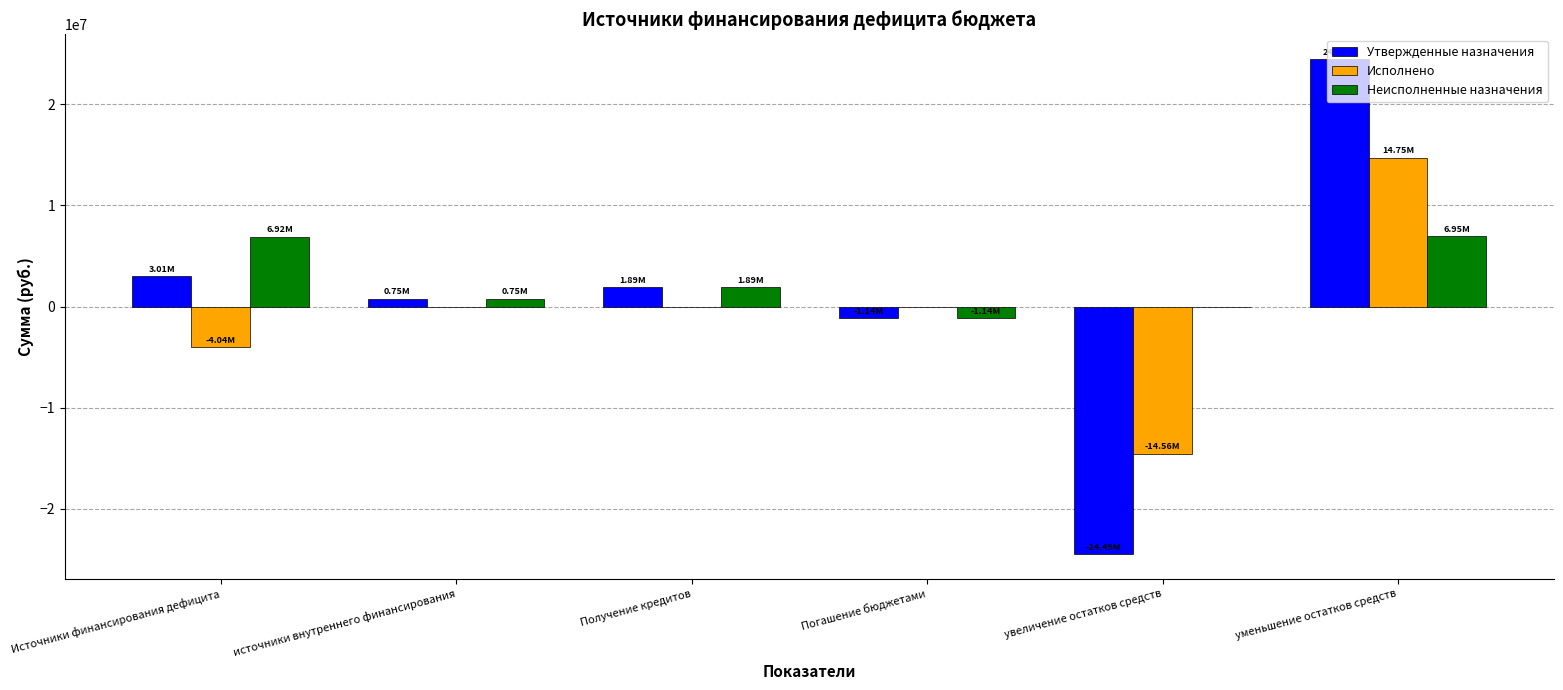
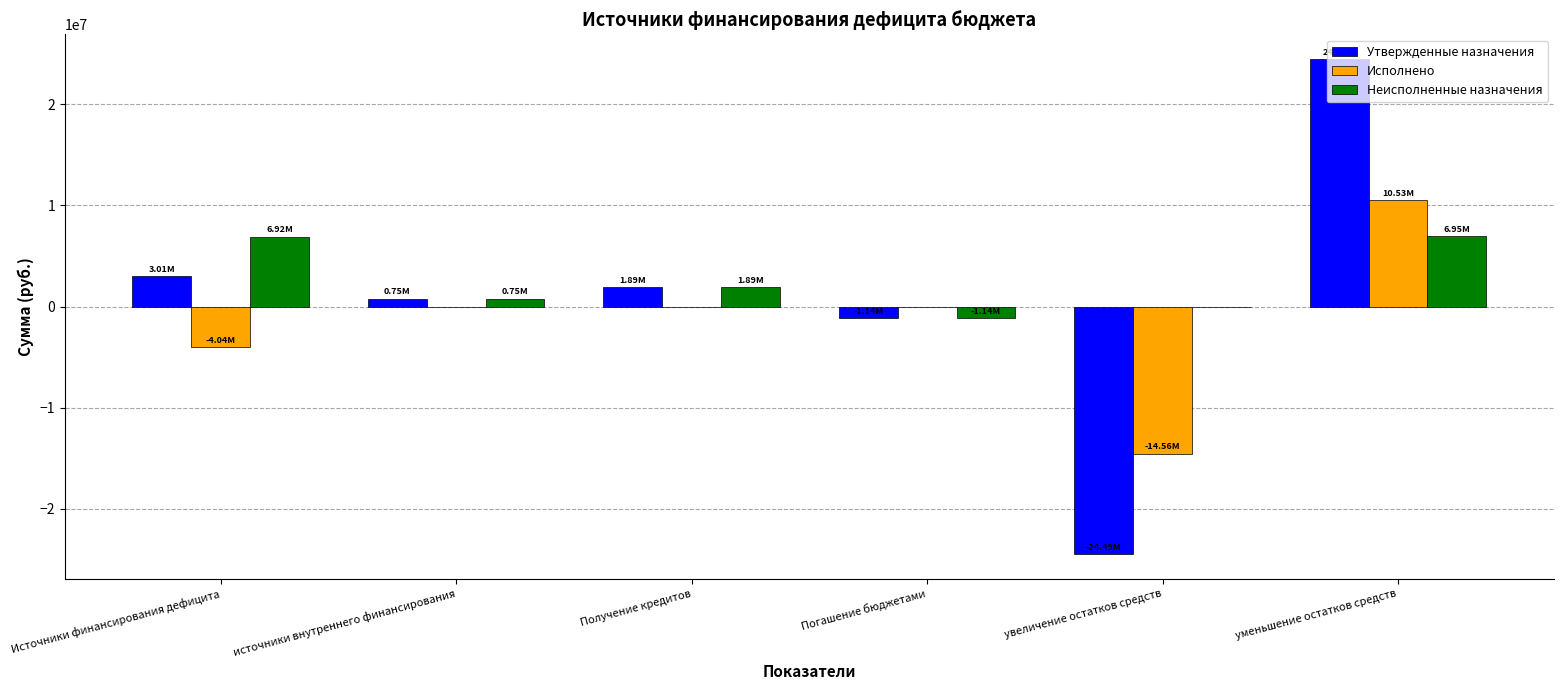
  {
    "Утвержденные назначения": {
      "Источники финансирования дефицита": "3.01M",
      "источники внутреннего финансирования": "0.75M",
      "Получение кредитов": "1.89M",
      "Погашение бюджетами": "-1.14M",
      "увеличение остатков средств": "-24.49M"
    },
    "Исполнено": {
      "Источники финансирования дефицита": "-4.04M",
      "увеличение остатков средств": "-14.56M",
-     "уменьшение остатков средств": "14.75M"
+     "уменьшение остатков средств": "10.53M"
    },
    "Неисполненные назначения": {
      "Источники финансирования дефицита": "6.92M",
      "источники внутреннего финансирования": "0.75M",
      "Получение кредитов": "1.89M",
      "Погашение бюджетами": "-1.14M",
      "уменьшение остатков средств": "6.95M"
    }
  }
